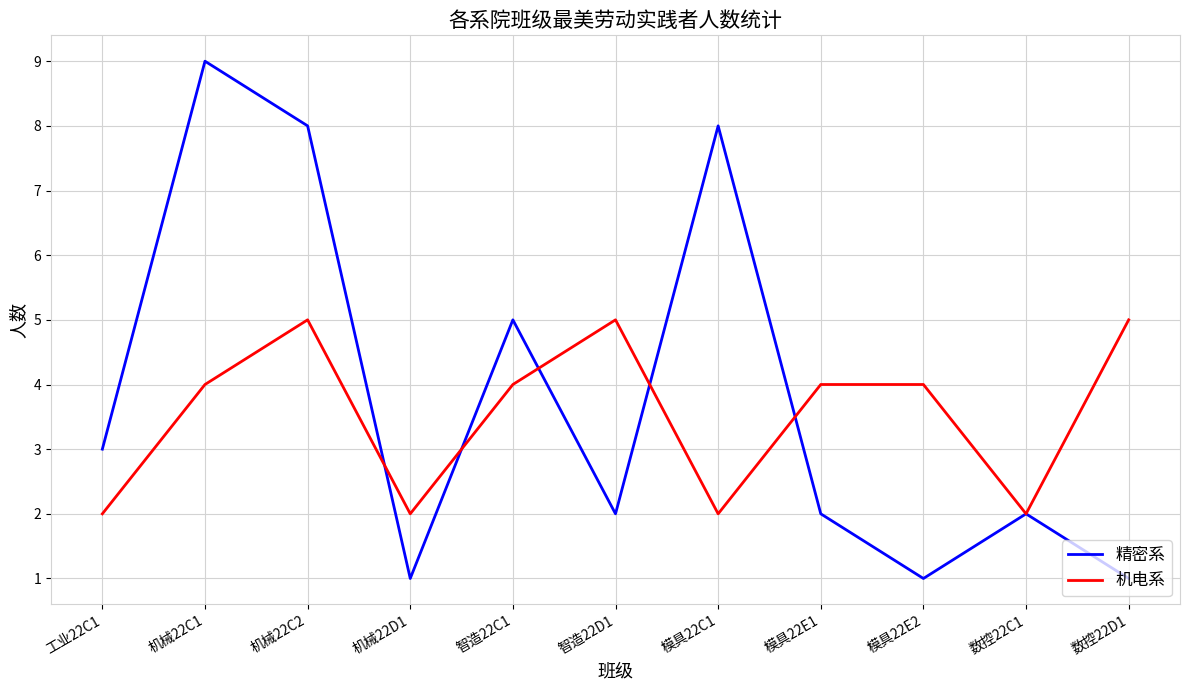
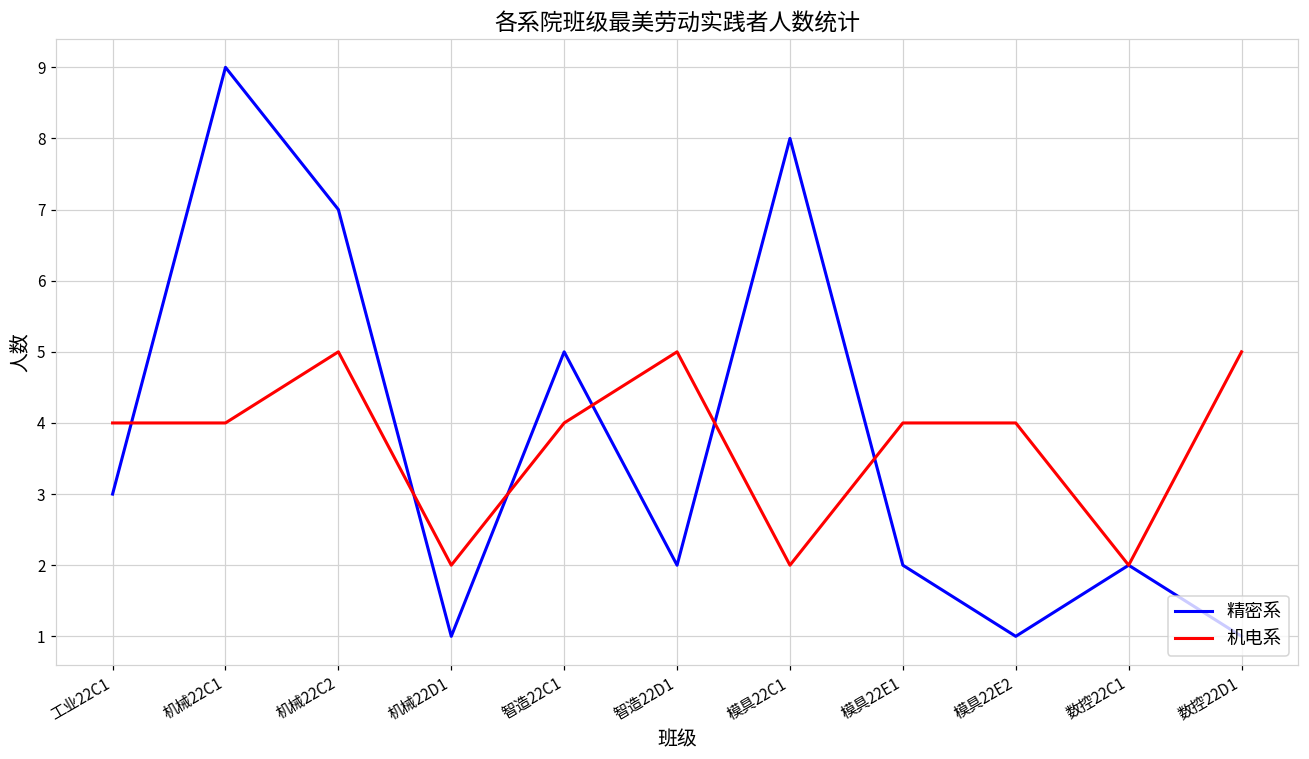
  {
    "精密系": {
      "工业22C1": 3,
      "机械22C1": 9,
-     "机械22C2": 8,
+     "机械22C2": 7,
      "机械22D1": 1,
      "智造22C1": 5,
      "智造22D1": 2,
      "模具22C1": 8,
      "模具22E1": 2,
      "模具22E2": 1
    },
    "机电系": {
-     "工业22C1": 2,
+     "工业22C1": 4,
      "机械22C1": 4,
      "机械22C2": 5,
      "机械22D1": 2,
      "智造22C1": 4,
      "智造22D1": 5,
      "模具22C1": 2,
      "模具22E1": 4,
      "模具22E2": 4,
      "数控22D1": 5
    }
  }
